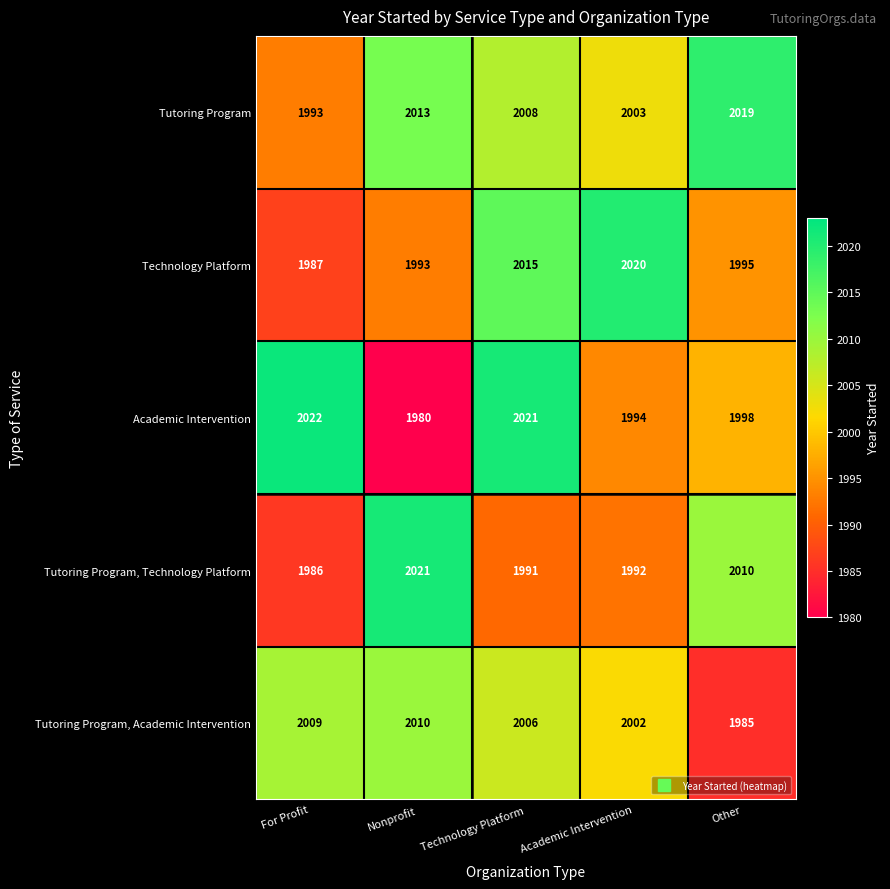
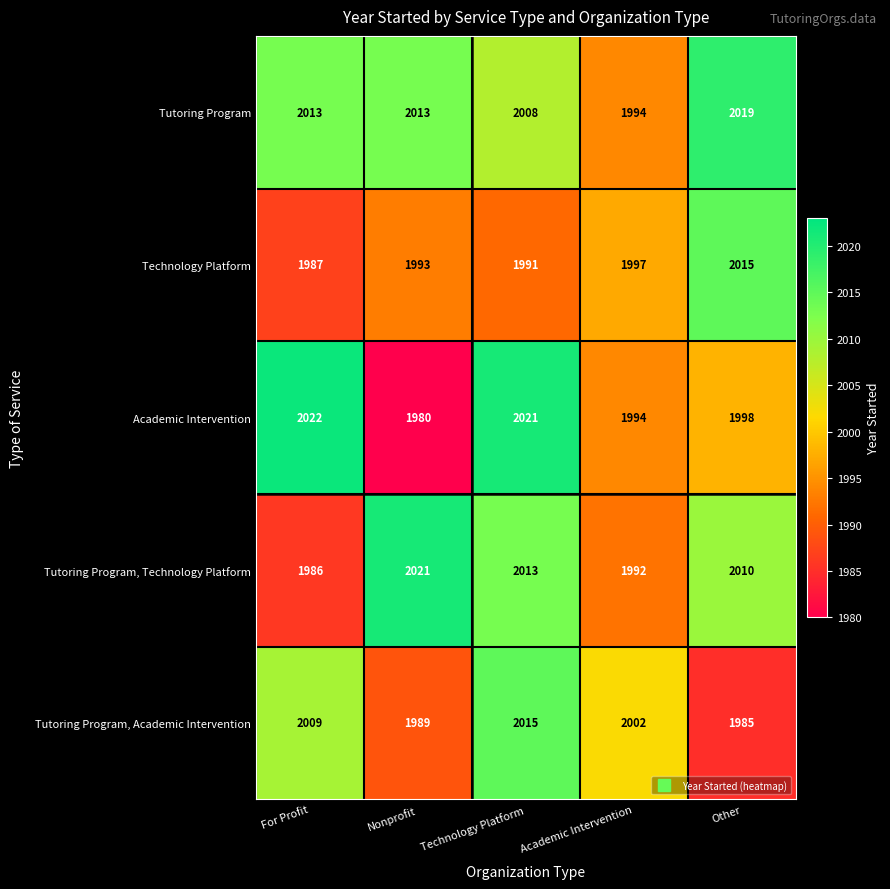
  {
    "Tutoring Program": {
-     "For Profit": 1993,
+     "For Profit": 2013,
      "Nonprofit": 2013,
      "Technology Platform": 2008,
-     "Academic Intervention": 2003,
+     "Academic Intervention": 1994,
      "Other": 2019
    },
    "Technology Platform": {
      "For Profit": 1987,
      "Nonprofit": 1993,
-     "Technology Platform": 2015,
-     "Academic Intervention": 2020,
-     "Other": 1995
+     "Technology Platform": 1991,
+     "Academic Intervention": 1997,
+     "Other": 2015
    },
    "Academic Intervention": {
      "For Profit": 2022,
      "Nonprofit": 1980,
      "Technology Platform": 2021,
      "Academic Intervention": 1994,
      "Other": 1998
    },
    "Tutoring Program, Technology Platform": {
      "For Profit": 1986,
      "Nonprofit": 2021,
-     "Technology Platform": 1991,
+     "Technology Platform": 2013,
      "Academic Intervention": 1992,
      "Other": 2010
    },
    "Tutoring Program, Academic Intervention": {
      "For Profit": 2009,
-     "Nonprofit": 2010,
-     "Technology Platform": 2006,
+     "Nonprofit": 1989,
+     "Technology Platform": 2015,
      "Academic Intervention": 2002,
      "Other": 1985
    }
  }
